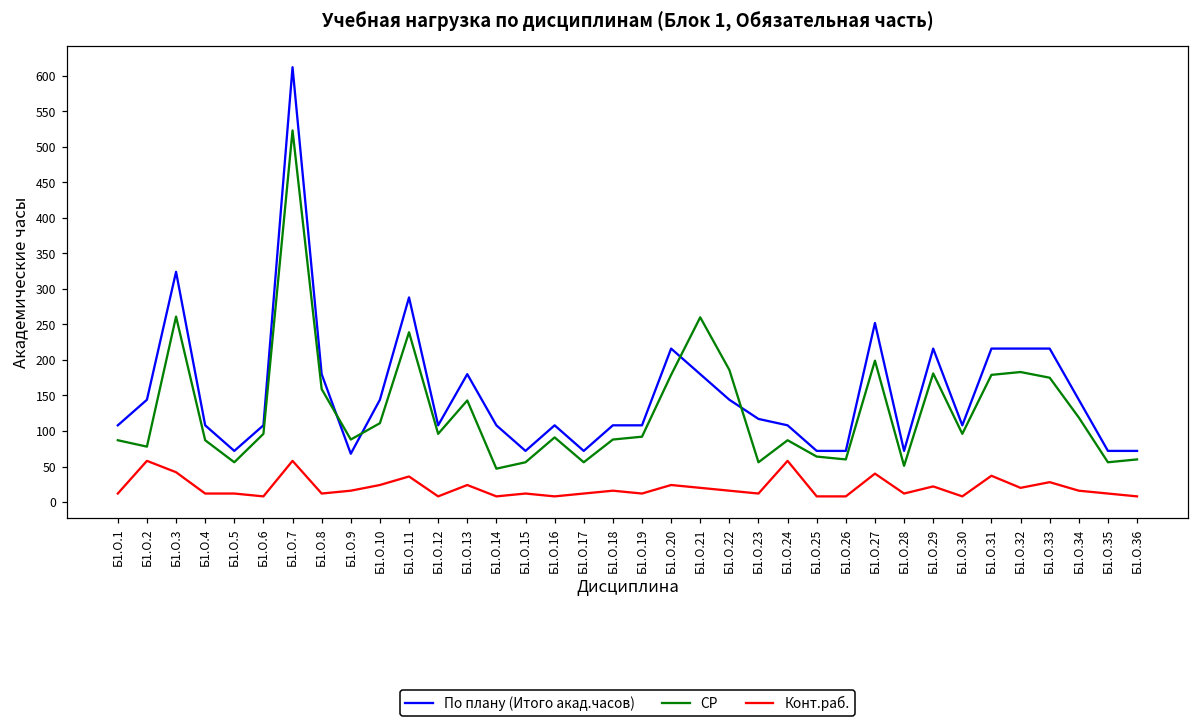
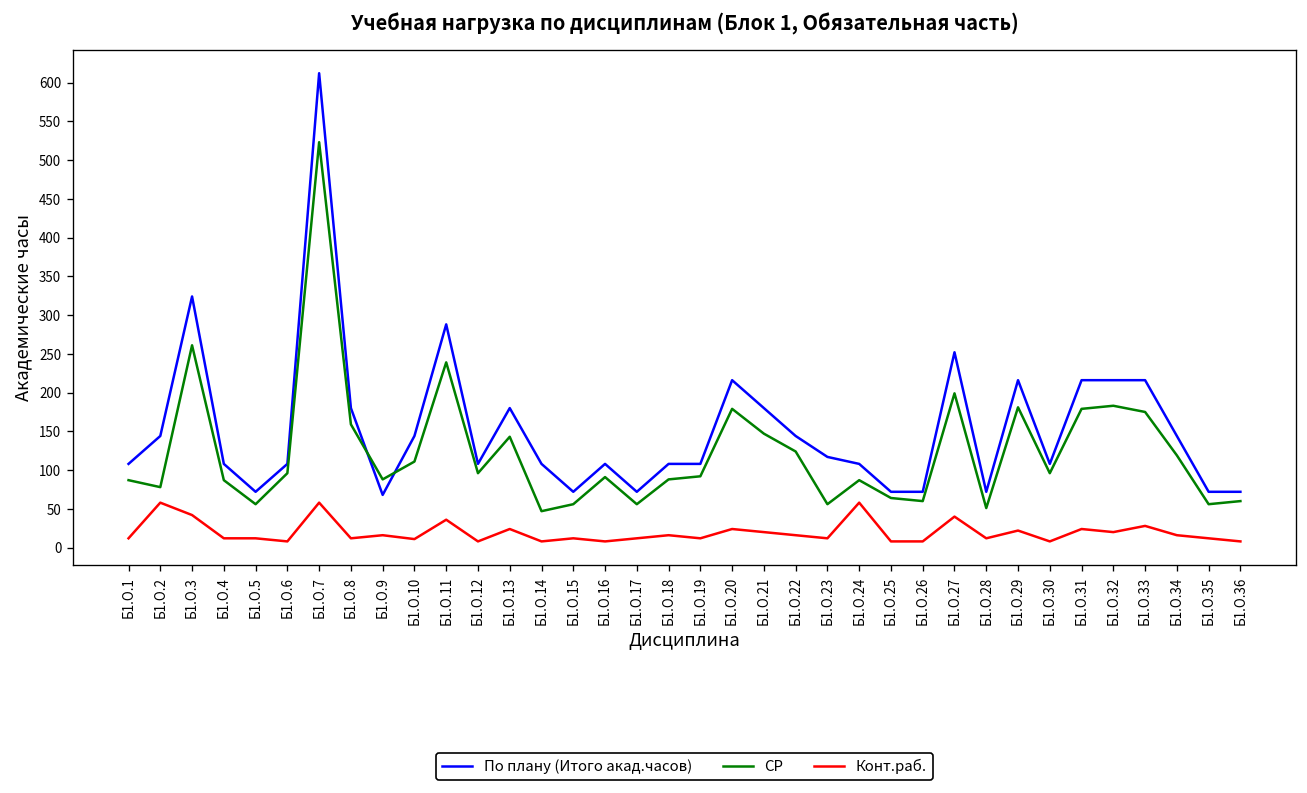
  {
    "По плану (Итого акад.часов)": {
      "Б1.О.1": 110,
      "Б1.О.2": 140,
      "Б1.О.3": 320,
      "Б1.О.4": 110,
      "Б1.О.5": 70,
      "Б1.О.6": 110,
      "Б1.О.7": 610,
      "Б1.О.8": 180,
      "Б1.О.9": 70,
      "Б1.О.10": 140,
      "Б1.О.11": 290,
      "Б1.О.12": 110,
      "Б1.О.13": 180,
      "Б1.О.14": 110,
      "Б1.О.15": 70,
      "Б1.О.16": 110,
      "Б1.О.17": 70,
      "Б1.О.18": 110,
      "Б1.О.19": 110,
      "Б1.О.20": 220,
      "Б1.О.21": 180,
      "Б1.О.22": 140,
      "Б1.О.23": 120,
      "Б1.О.24": 110,
      "Б1.О.25": 70,
      "Б1.О.26": 70,
      "Б1.О.27": 250,
      "Б1.О.28": 70,
      "Б1.О.29": 220,
      "Б1.О.30": 110,
      "Б1.О.31": 220,
      "Б1.О.32": 220,
      "Б1.О.33": 220,
      "Б1.О.34": 140,
      "Б1.О.35": 70,
      "Б1.О.36": 70
    },
    "СР": {
      "Б1.О.1": 90,
      "Б1.О.2": 80,
      "Б1.О.3": 260,
      "Б1.О.4": 90,
      "Б1.О.5": 60,
      "Б1.О.6": 100,
      "Б1.О.7": 520,
      "Б1.О.8": 160,
      "Б1.О.9": 90,
      "Б1.О.10": 110,
      "Б1.О.11": 240,
      "Б1.О.12": 100,
      "Б1.О.13": 140,
      "Б1.О.14": 50,
      "Б1.О.15": 60,
      "Б1.О.16": 90,
      "Б1.О.17": 60,
      "Б1.О.18": 90,
      "Б1.О.19": 90,
      "Б1.О.20": 180,
-     "Б1.О.21": 260,
-     "Б1.О.22": 190,
+     "Б1.О.21": 150,
+     "Б1.О.22": 120,
      "Б1.О.23": 60,
      "Б1.О.24": 90,
      "Б1.О.25": 60,
      "Б1.О.26": 60,
      "Б1.О.27": 200,
      "Б1.О.28": 50,
      "Б1.О.29": 180,
      "Б1.О.30": 100,
      "Б1.О.31": 180,
      "Б1.О.32": 180,
      "Б1.О.33": 180,
      "Б1.О.34": 120,
      "Б1.О.35": 60,
      "Б1.О.36": 60
    },
    "Конт.раб.": {
      "Б1.О.1": 10,
      "Б1.О.2": 60,
      "Б1.О.3": 40,
      "Б1.О.4": 10,
      "Б1.О.5": 10,
      "Б1.О.6": 10,
      "Б1.О.7": 60,
      "Б1.О.8": 10,
      "Б1.О.9": 20,
-     "Б1.О.10": 20,
+     "Б1.О.10": 10,
      "Б1.О.11": 40,
      "Б1.О.12": 10,
      "Б1.О.13": 20,
      "Б1.О.14": 10,
      "Б1.О.15": 10,
      "Б1.О.16": 10,
      "Б1.О.17": 10,
      "Б1.О.18": 20,
      "Б1.О.19": 10,
      "Б1.О.20": 20,
      "Б1.О.21": 20,
      "Б1.О.22": 20,
      "Б1.О.23": 10,
      "Б1.О.24": 60,
      "Б1.О.25": 10,
      "Б1.О.26": 10,
      "Б1.О.27": 40,
      "Б1.О.28": 10,
      "Б1.О.29": 20,
      "Б1.О.30": 10,
-     "Б1.О.31": 40,
+     "Б1.О.31": 20,
      "Б1.О.32": 20,
      "Б1.О.33": 30,
      "Б1.О.34": 20,
      "Б1.О.35": 10,
      "Б1.О.36": 10
    }
  }
